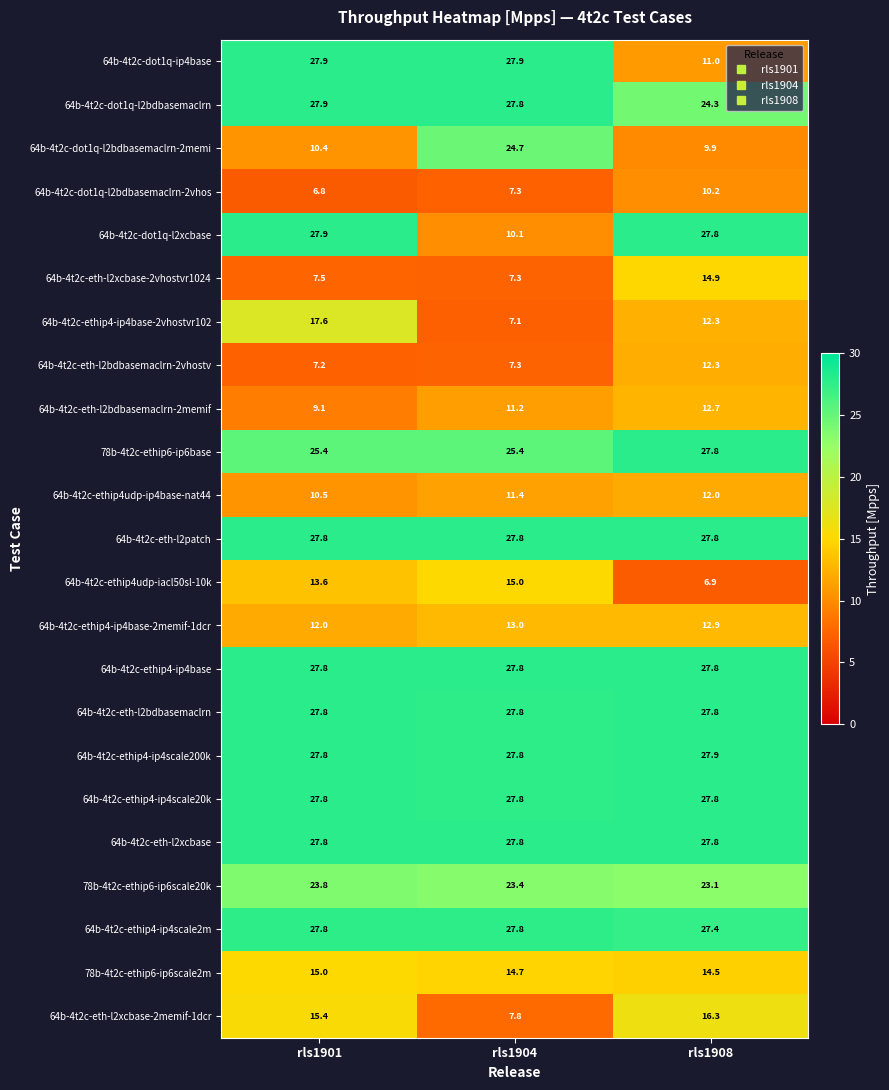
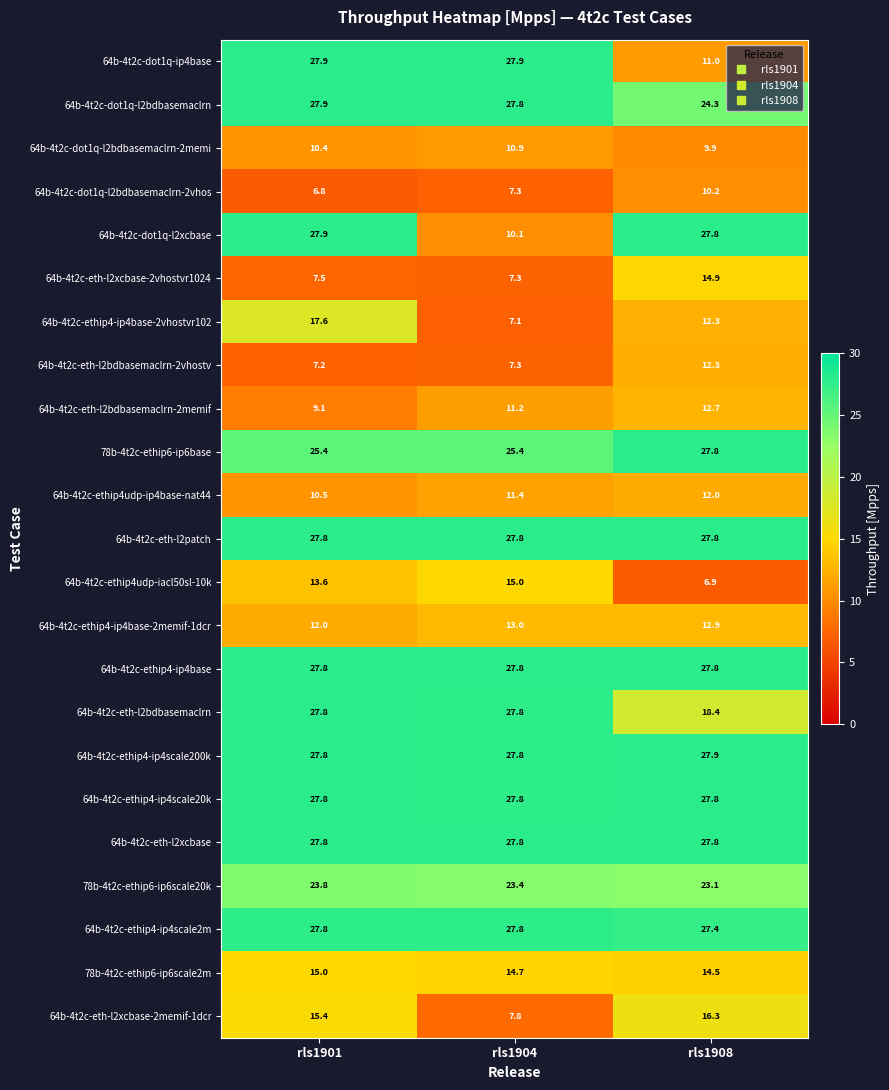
  {
    "64b-4t2c-dot1q-ip4base": {
      "rls1901": 27.9,
      "rls1904": 27.9,
      "rls1908": 11.0
    },
    "64b-4t2c-dot1q-l2bdbasemaclrn": {
      "rls1901": 27.9,
      "rls1904": 27.8,
      "rls1908": 24.3
    },
    "64b-4t2c-dot1q-l2bdbasemaclrn-2memi": {
      "rls1901": 10.4,
-     "rls1904": 24.7,
+     "rls1904": 10.9,
      "rls1908": 9.9
    },
    "64b-4t2c-dot1q-l2bdbasemaclrn-2vhos": {
      "rls1901": 6.8,
      "rls1904": 7.3,
      "rls1908": 10.2
    },
    "64b-4t2c-dot1q-l2xcbase": {
      "rls1901": 27.9,
      "rls1904": 10.1,
      "rls1908": 27.8
    },
    "64b-4t2c-eth-l2xcbase-2vhostvr1024": {
      "rls1901": 7.5,
      "rls1904": 7.3,
      "rls1908": 14.9
    },
    "64b-4t2c-ethip4-ip4base-2vhostvr102": {
      "rls1901": 17.6,
      "rls1904": 7.1,
      "rls1908": 12.3
    },
    "64b-4t2c-eth-l2bdbasemaclrn-2vhostv": {
      "rls1901": 7.2,
      "rls1904": 7.3,
      "rls1908": 12.3
    },
    "64b-4t2c-eth-l2bdbasemaclrn-2memif": {
      "rls1901": 9.1,
      "rls1904": 11.2,
      "rls1908": 12.7
    },
    "78b-4t2c-ethip6-ip6base": {
      "rls1901": 25.4,
      "rls1904": 25.4,
      "rls1908": 27.8
    },
    "64b-4t2c-ethip4udp-ip4base-nat44": {
      "rls1901": 10.5,
      "rls1904": 11.4,
      "rls1908": 12.0
    },
    "64b-4t2c-eth-l2patch": {
      "rls1901": 27.8,
      "rls1904": 27.8,
      "rls1908": 27.8
    },
    "64b-4t2c-ethip4udp-iacl50sl-10k": {
      "rls1901": 13.6,
      "rls1904": 15.0,
      "rls1908": 6.9
    },
    "64b-4t2c-ethip4-ip4base-2memif-1dcr": {
      "rls1901": 12.0,
      "rls1904": 13.0,
      "rls1908": 12.9
    },
    "64b-4t2c-ethip4-ip4base": {
      "rls1901": 27.8,
      "rls1904": 27.8,
      "rls1908": 27.8
    },
    "64b-4t2c-eth-l2bdbasemaclrn": {
      "rls1901": 27.8,
      "rls1904": 27.8,
-     "rls1908": 27.8
+     "rls1908": 18.4
    },
    "64b-4t2c-ethip4-ip4scale200k": {
      "rls1901": 27.8,
      "rls1904": 27.8,
      "rls1908": 27.9
    },
    "64b-4t2c-ethip4-ip4scale20k": {
      "rls1901": 27.8,
      "rls1904": 27.8,
      "rls1908": 27.8
    },
    "64b-4t2c-eth-l2xcbase": {
      "rls1901": 27.8,
      "rls1904": 27.8,
      "rls1908": 27.8
    },
    "78b-4t2c-ethip6-ip6scale20k": {
      "rls1901": 23.8,
      "rls1904": 23.4,
      "rls1908": 23.1
    },
    "64b-4t2c-ethip4-ip4scale2m": {
      "rls1901": 27.8,
      "rls1904": 27.8,
      "rls1908": 27.4
    },
    "78b-4t2c-ethip6-ip6scale2m": {
      "rls1901": 15.0,
      "rls1904": 14.7,
      "rls1908": 14.5
    },
    "64b-4t2c-eth-l2xcbase-2memif-1dcr": {
      "rls1901": 15.4,
      "rls1904": 7.8,
      "rls1908": 16.3
    }
  }
